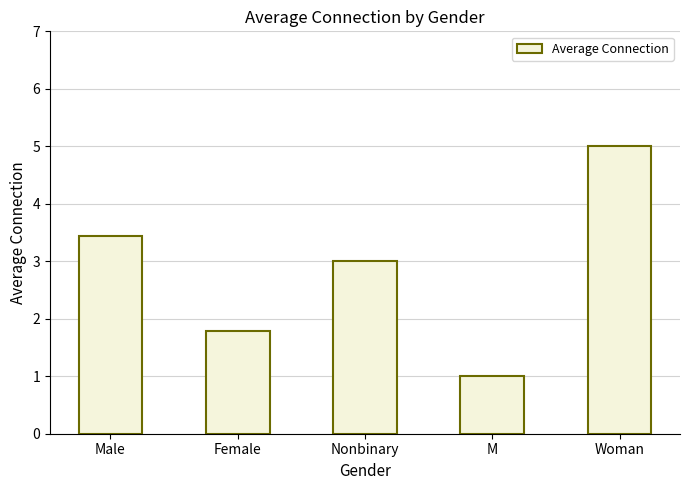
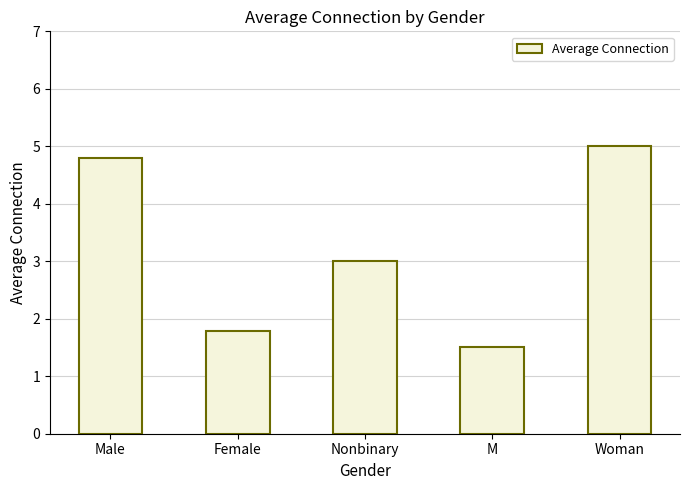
  {
-   "Male": 3.4,
+   "Male": 4.8,
    "Female": 1.8,
    "Nonbinary": 3.0,
-   "M": 1.0,
+   "M": 1.5,
    "Woman": 5.0
  }
